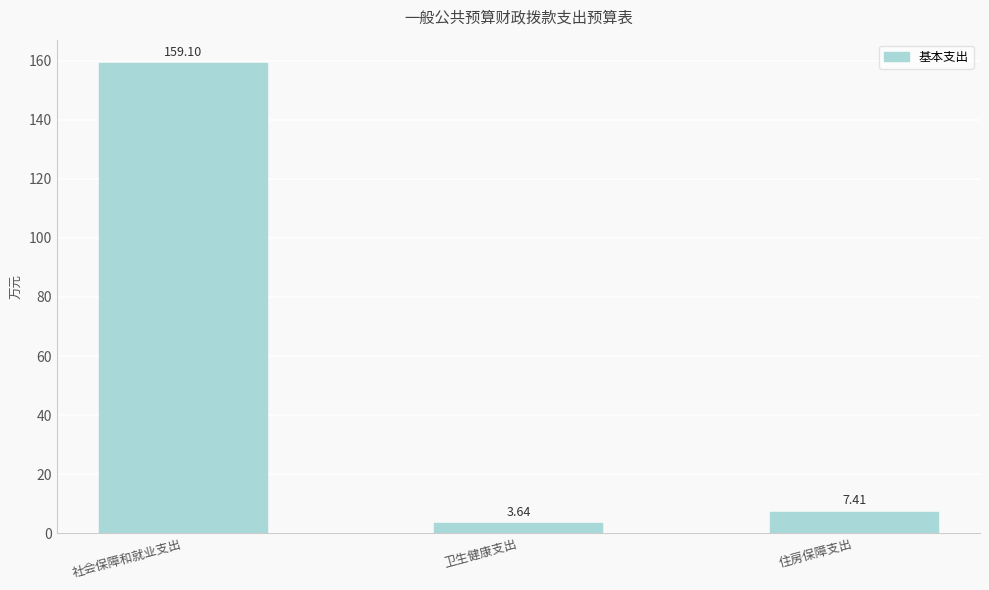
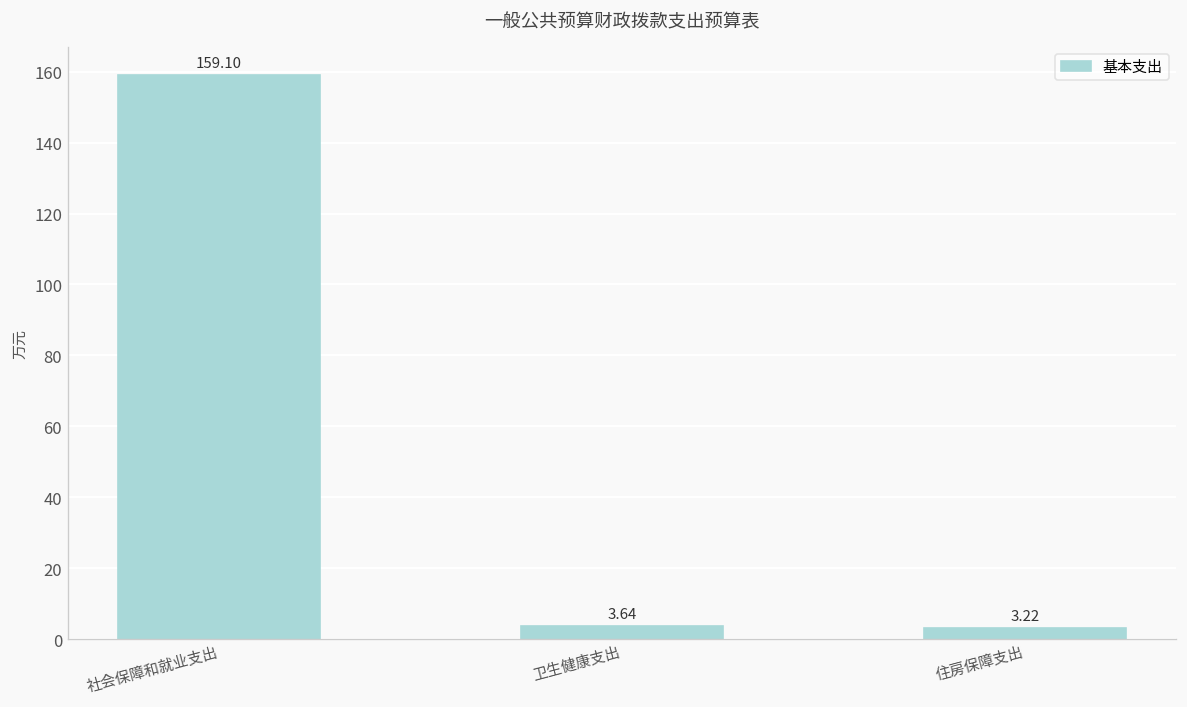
  {
    "社会保障和就业支出": 159.10,
    "卫生健康支出": 3.64,
-   "住房保障支出": 7.41
+   "住房保障支出": 3.22
  }
